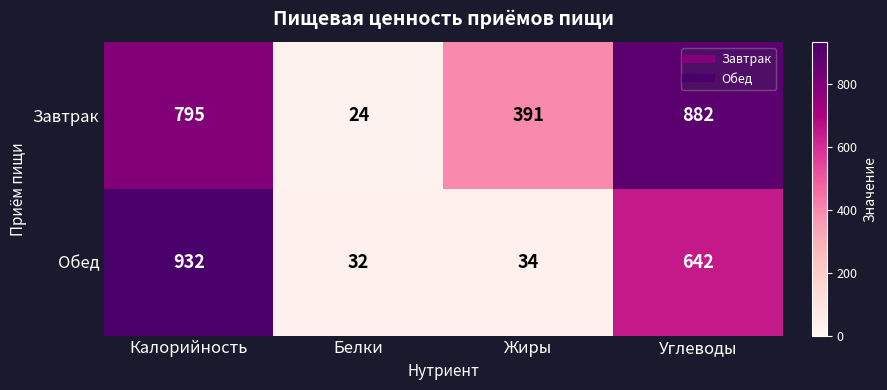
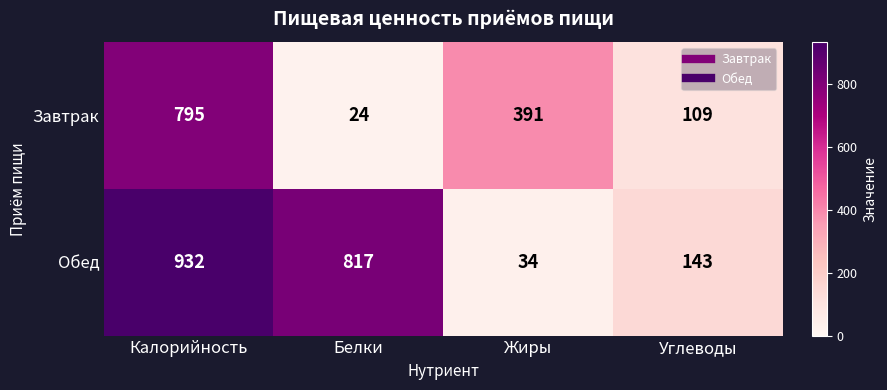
  {
    "Завтрак": {
      "Калорийность": 795,
      "Белки": 24,
      "Жиры": 391,
-     "Углеводы": 882
+     "Углеводы": 109
    },
    "Обед": {
      "Калорийность": 932,
-     "Белки": 32,
+     "Белки": 817,
      "Жиры": 34,
-     "Углеводы": 642
+     "Углеводы": 143
    }
  }
